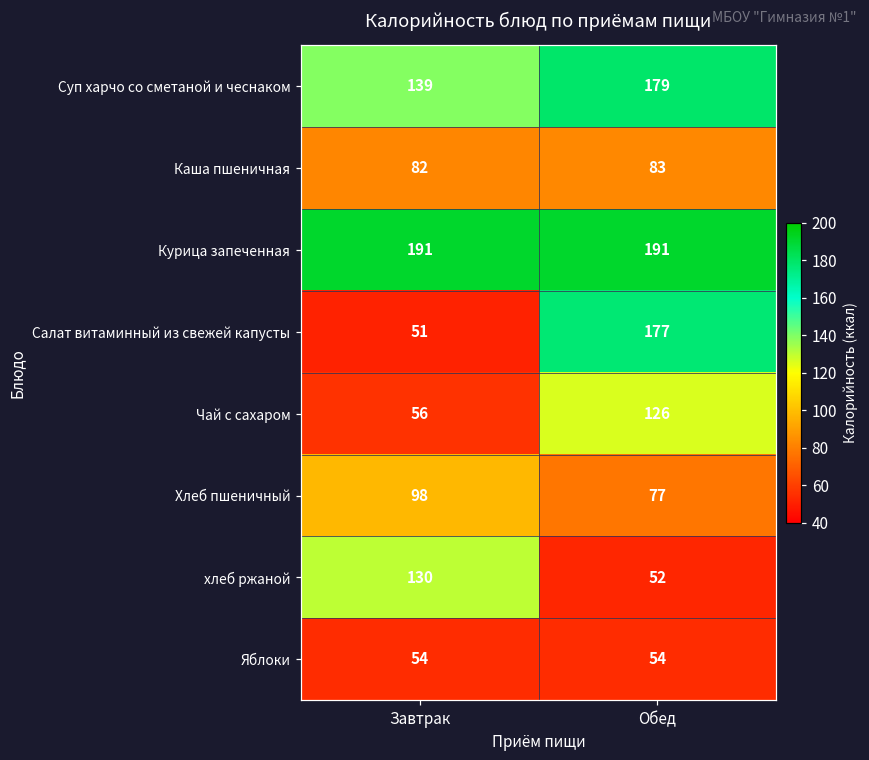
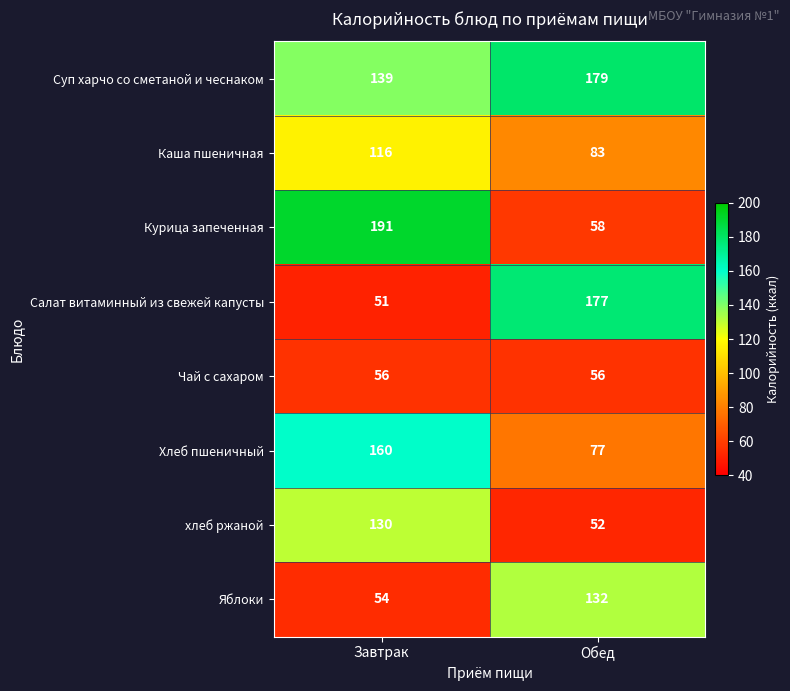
  {
    "Суп харчо со сметаной и чеснаком": {
      "Завтрак": 139,
      "Обед": 179
    },
    "Каша пшеничная": {
-     "Завтрак": 82,
+     "Завтрак": 116,
      "Обед": 83
    },
    "Курица запеченная": {
      "Завтрак": 191,
-     "Обед": 191
+     "Обед": 58
    },
    "Салат витаминный из свежей капусты": {
      "Завтрак": 51,
      "Обед": 177
    },
    "Чай с сахаром": {
      "Завтрак": 56,
-     "Обед": 126
+     "Обед": 56
    },
    "Хлеб пшеничный": {
-     "Завтрак": 98,
+     "Завтрак": 160,
      "Обед": 77
    },
    "хлеб ржаной": {
      "Завтрак": 130,
      "Обед": 52
    },
    "Яблоки": {
      "Завтрак": 54,
-     "Обед": 54
+     "Обед": 132
    }
  }
